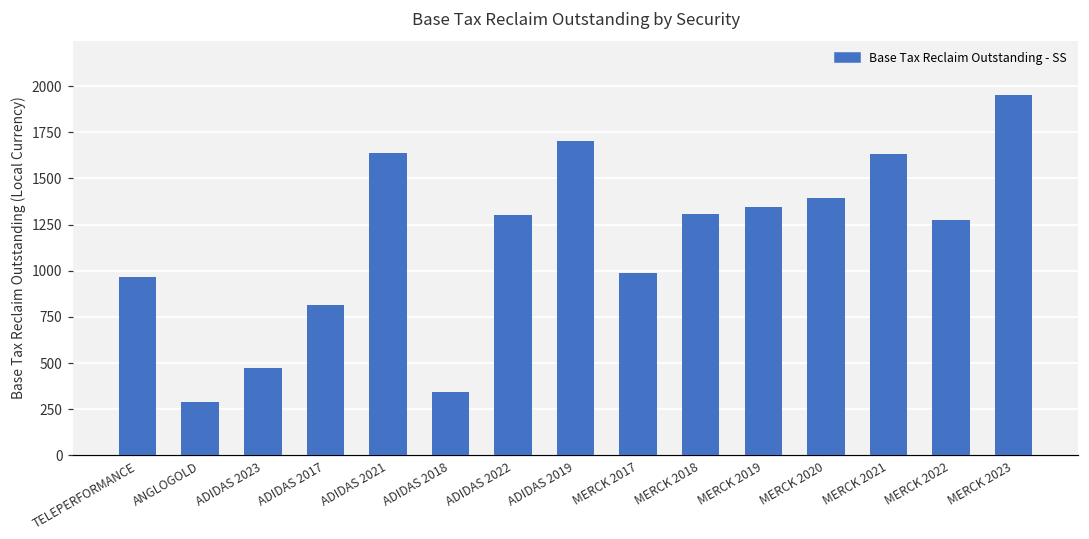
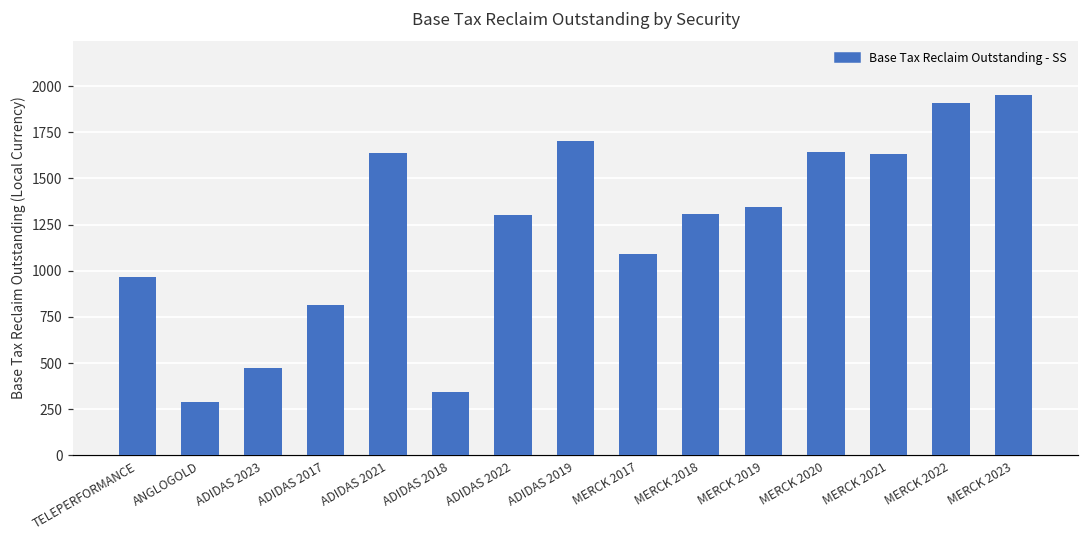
  {
    "TELEPERFORMANCE": 970,
    "ANGLOGOLD": 290,
    "ADIDAS 2023": 470,
    "ADIDAS 2017": 820,
    "ADIDAS 2021": 1640,
    "ADIDAS 2018": 340,
    "ADIDAS 2022": 1300,
    "ADIDAS 2019": 1700,
-   "MERCK 2017": 990,
+   "MERCK 2017": 1090,
    "MERCK 2018": 1310,
    "MERCK 2019": 1350,
-   "MERCK 2020": 1390,
+   "MERCK 2020": 1640,
    "MERCK 2021": 1630,
-   "MERCK 2022": 1270,
+   "MERCK 2022": 1910,
    "MERCK 2023": 1950
  }
